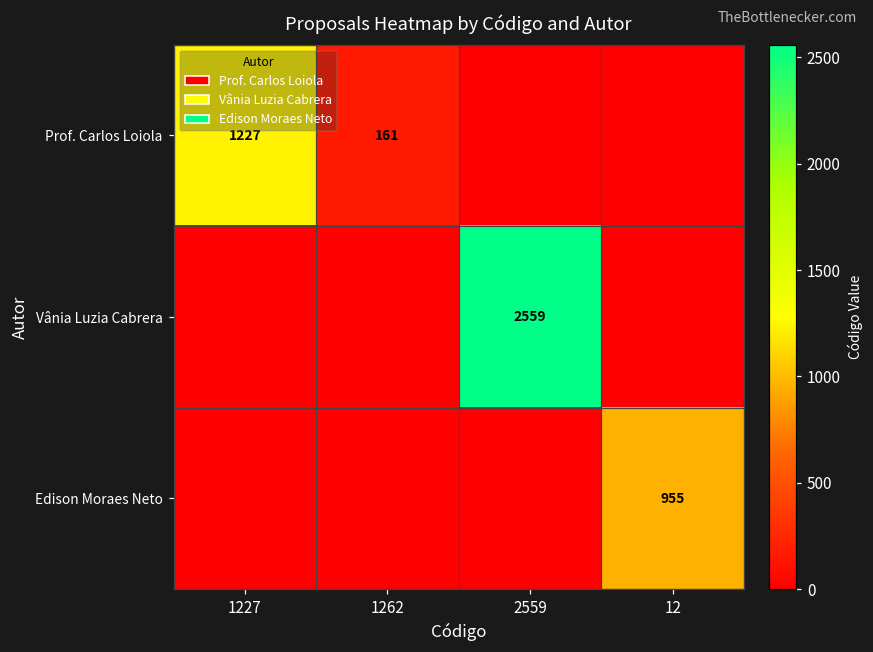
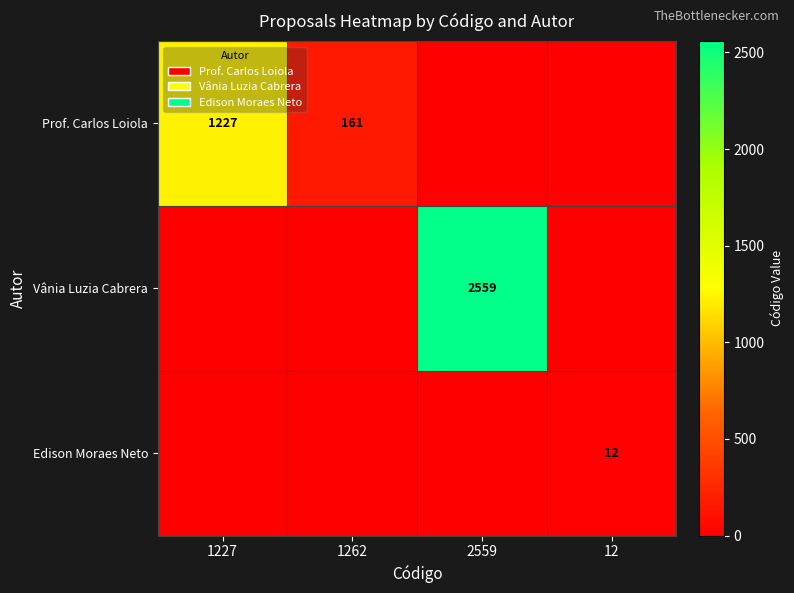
  {
    "Prof. Carlos Loiola": {
      "1227": 1227,
      "1262": 161
    },
    "Vânia Luzia Cabrera": {
      "2559": 2559
    },
    "Edison Moraes Neto": {
-     "12": 955
+     "12": 12
    }
  }
